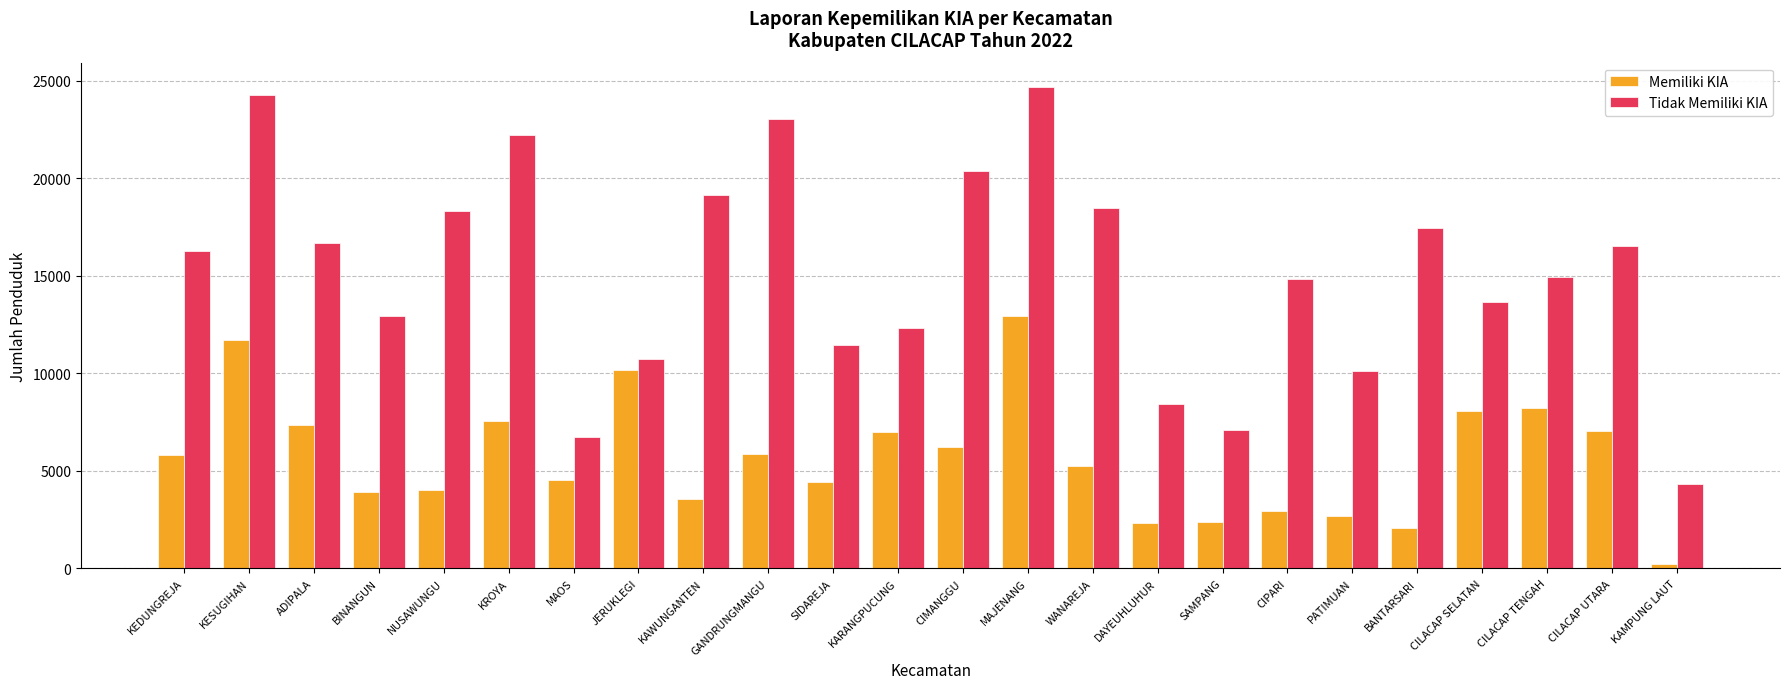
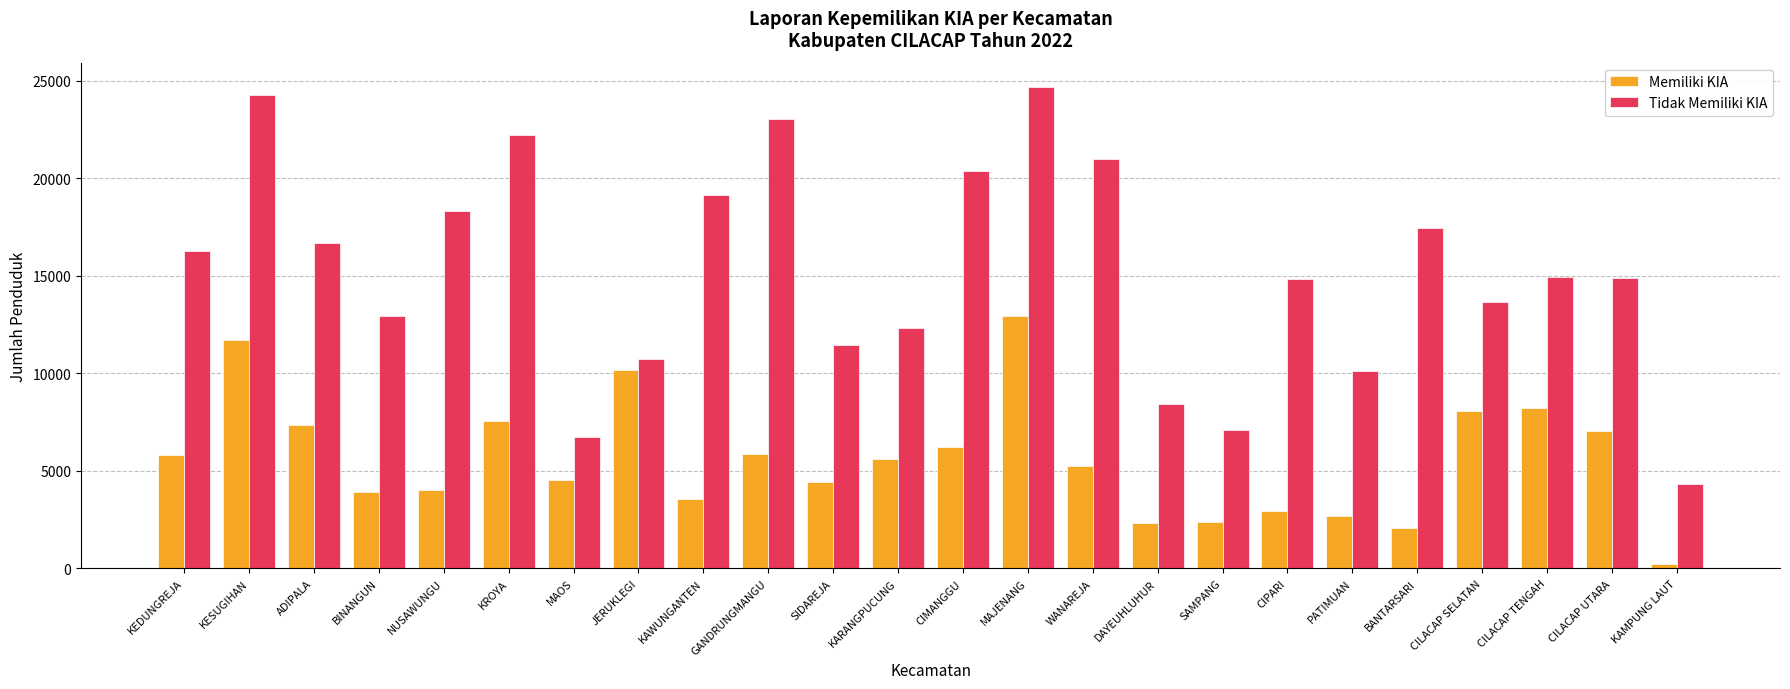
  {
    "Memiliki KIA": {
      "KEDUNGREJA": 5800,
      "KESUGIHAN": 11700,
      "ADIPALA": 7400,
      "BINANGUN": 3900,
      "NUSAWUNGU": 4000,
      "KROYA": 7600,
      "MAOS": 4500,
      "JERUKLEGI": 10200,
      "KAWUNGANTEN": 3500,
      "GANDRUNGMANGU": 5900,
      "SIDAREJA": 4400,
-     "KARANGPUCUNG": 7000,
+     "KARANGPUCUNG": 5600,
      "CIMANGGU": 6200,
      "MAJENANG": 12900,
      "WANAREJA": 5200,
      "DAYEUHLUHUR": 2300,
      "SAMPANG": 2400,
      "CIPARI": 2900,
      "PATIMUAN": 2700,
      "BANTARSARI": 2000,
      "CILACAP SELATAN": 8100,
      "CILACAP TENGAH": 8200,
      "CILACAP UTARA": 7000,
      "KAMPUNG LAUT": 200
    },
    "Tidak Memiliki KIA": {
      "KEDUNGREJA": 16300,
      "KESUGIHAN": 24300,
      "ADIPALA": 16700,
      "BINANGUN": 13000,
      "NUSAWUNGU": 18300,
      "KROYA": 22200,
      "MAOS": 6700,
      "JERUKLEGI": 10700,
      "KAWUNGANTEN": 19200,
      "GANDRUNGMANGU": 23100,
      "SIDAREJA": 11400,
      "KARANGPUCUNG": 12300,
      "CIMANGGU": 20400,
      "MAJENANG": 24700,
-     "WANAREJA": 18500,
+     "WANAREJA": 21000,
      "DAYEUHLUHUR": 8400,
      "SAMPANG": 7100,
      "CIPARI": 14800,
      "PATIMUAN": 10100,
      "BANTARSARI": 17400,
      "CILACAP SELATAN": 13700,
      "CILACAP TENGAH": 14900,
-     "CILACAP UTARA": 16500,
+     "CILACAP UTARA": 14900,
      "KAMPUNG LAUT": 4300
    }
  }
